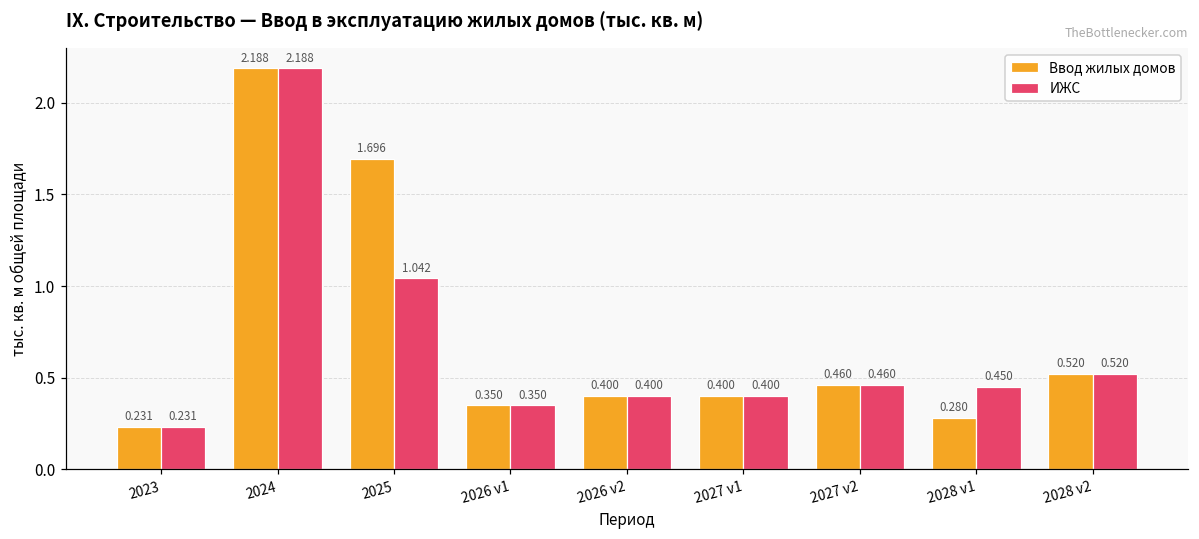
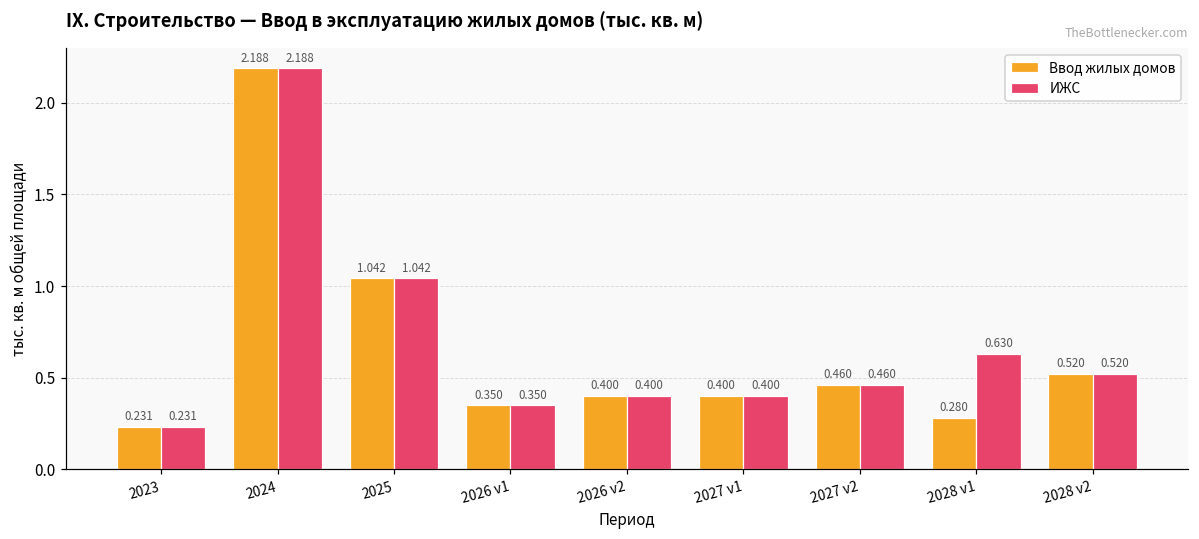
  {
    "Ввод жилых домов": {
      "2023": 0.231,
      "2024": 2.188,
-     "2025": 1.696,
+     "2025": 1.042,
      "2026 v1": 0.350,
      "2026 v2": 0.400,
      "2027 v1": 0.400,
      "2027 v2": 0.460,
      "2028 v1": 0.280,
      "2028 v2": 0.520
    },
    "ИЖС": {
      "2023": 0.231,
      "2024": 2.188,
      "2025": 1.042,
      "2026 v1": 0.350,
      "2026 v2": 0.400,
      "2027 v1": 0.400,
      "2027 v2": 0.460,
-     "2028 v1": 0.450,
+     "2028 v1": 0.630,
      "2028 v2": 0.520
    }
  }
